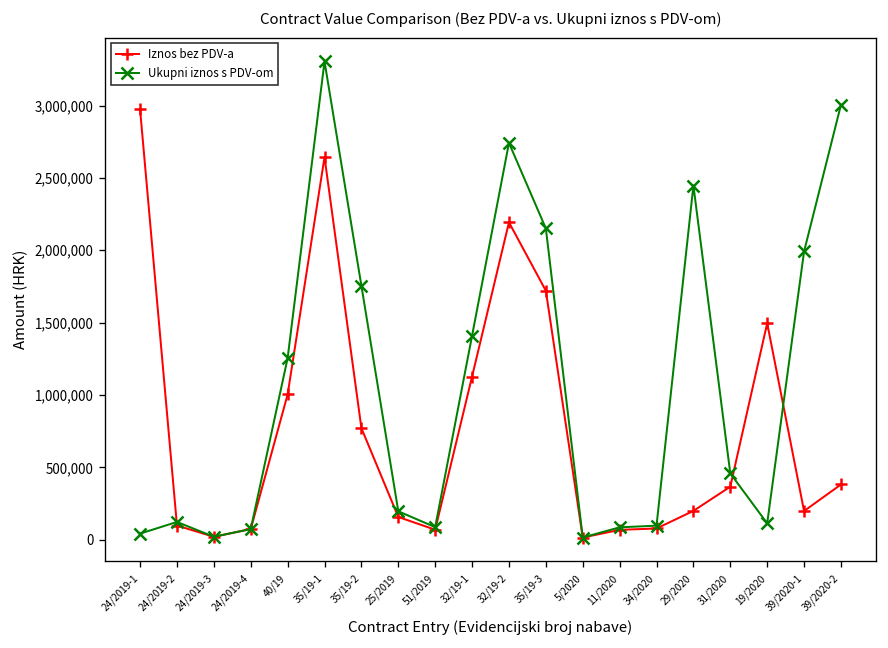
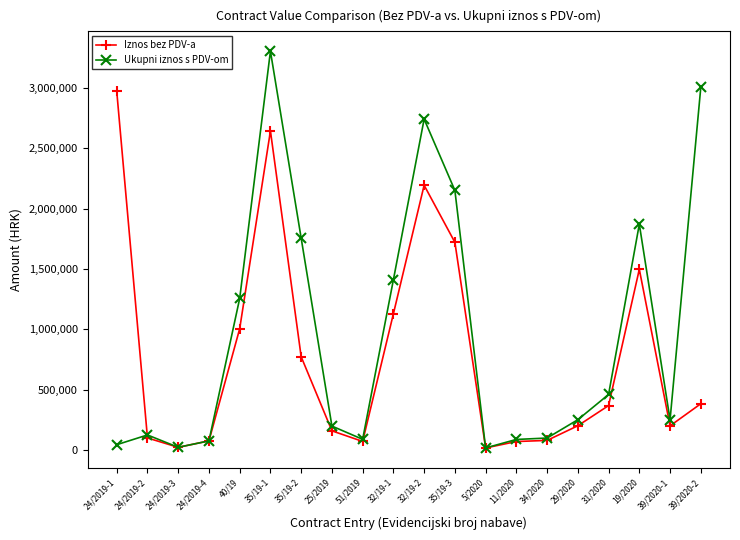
  {
    "Iznos bez PDV-a": {
      "24/2019-1": "2,970,000",
      "24/2019-2": "100,000",
      "40/19": "1,000,000",
      "35/19-1": "2,640,000",
      "35/19-2": "770,000",
      "25/2019": "160,000",
      "32/19-1": "1,130,000",
      "32/19-2": "2,190,000",
      "35/19-3": "1,720,000",
      "29/2020": "200,000",
      "31/2020": "370,000",
      "19/2020": "1,500,000",
      "39/2020-1": "200,000",
      "39/2020-2": "380,000"
    },
    "Ukupni iznos s PDV-om": {
      "24/2019-1": "40,000",
      "24/2019-2": "120,000",
      "40/19": "1,260,000",
      "35/19-1": "3,300,000",
      "35/19-2": "1,750,000",
      "25/2019": "200,000",
      "32/19-1": "1,410,000",
      "32/19-2": "2,740,000",
      "35/19-3": "2,150,000",
-     "29/2020": "2,450,000",
+     "29/2020": "250,000",
      "31/2020": "460,000",
-     "19/2020": "110,000",
-     "39/2020-1": "1,990,000",
+     "19/2020": "1,870,000",
+     "39/2020-1": "250,000",
      "39/2020-2": "3,000,000"
    }
  }
